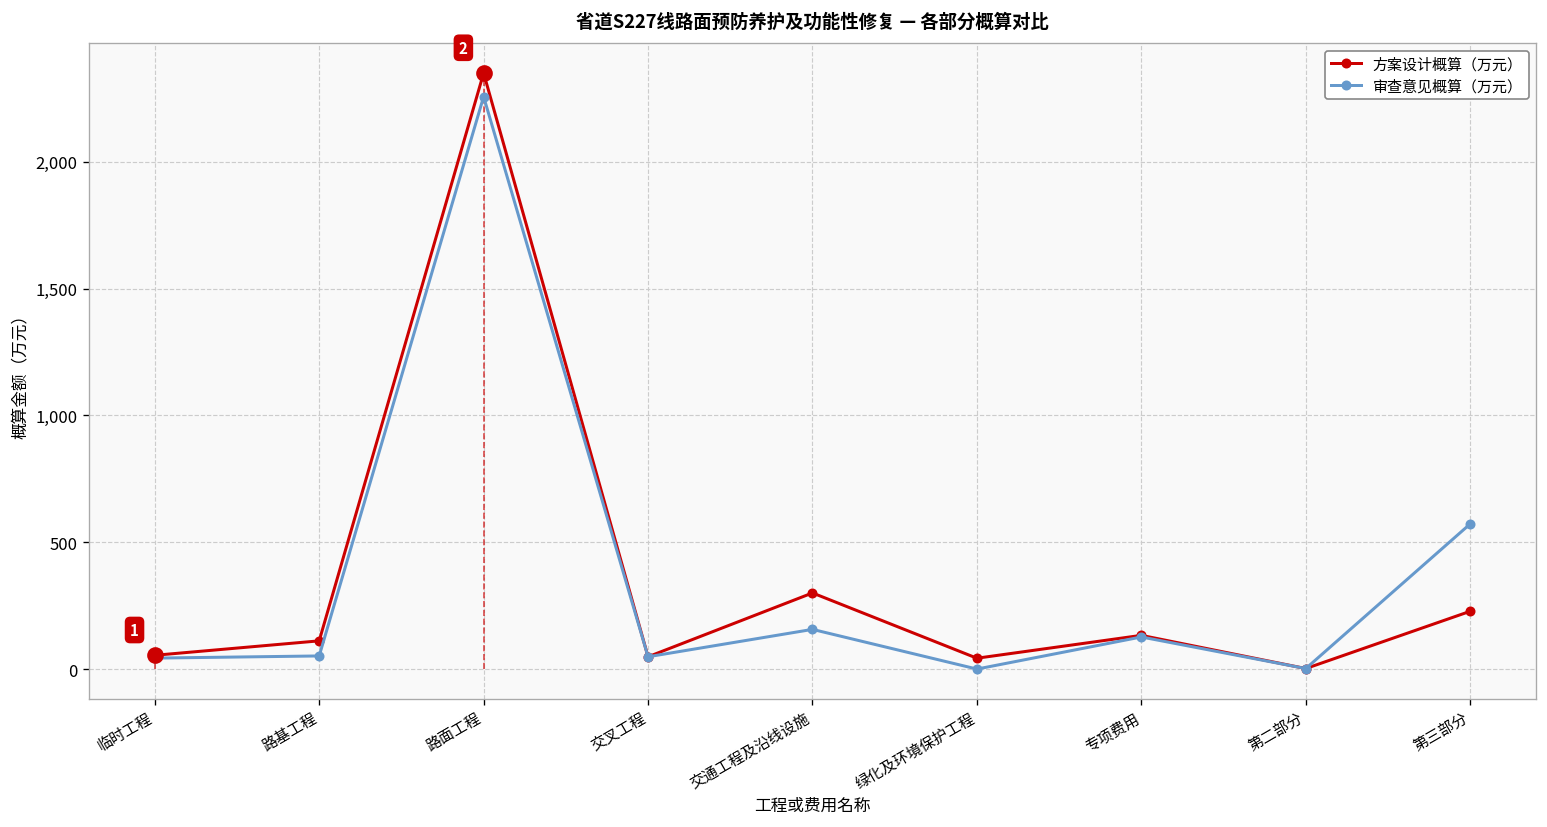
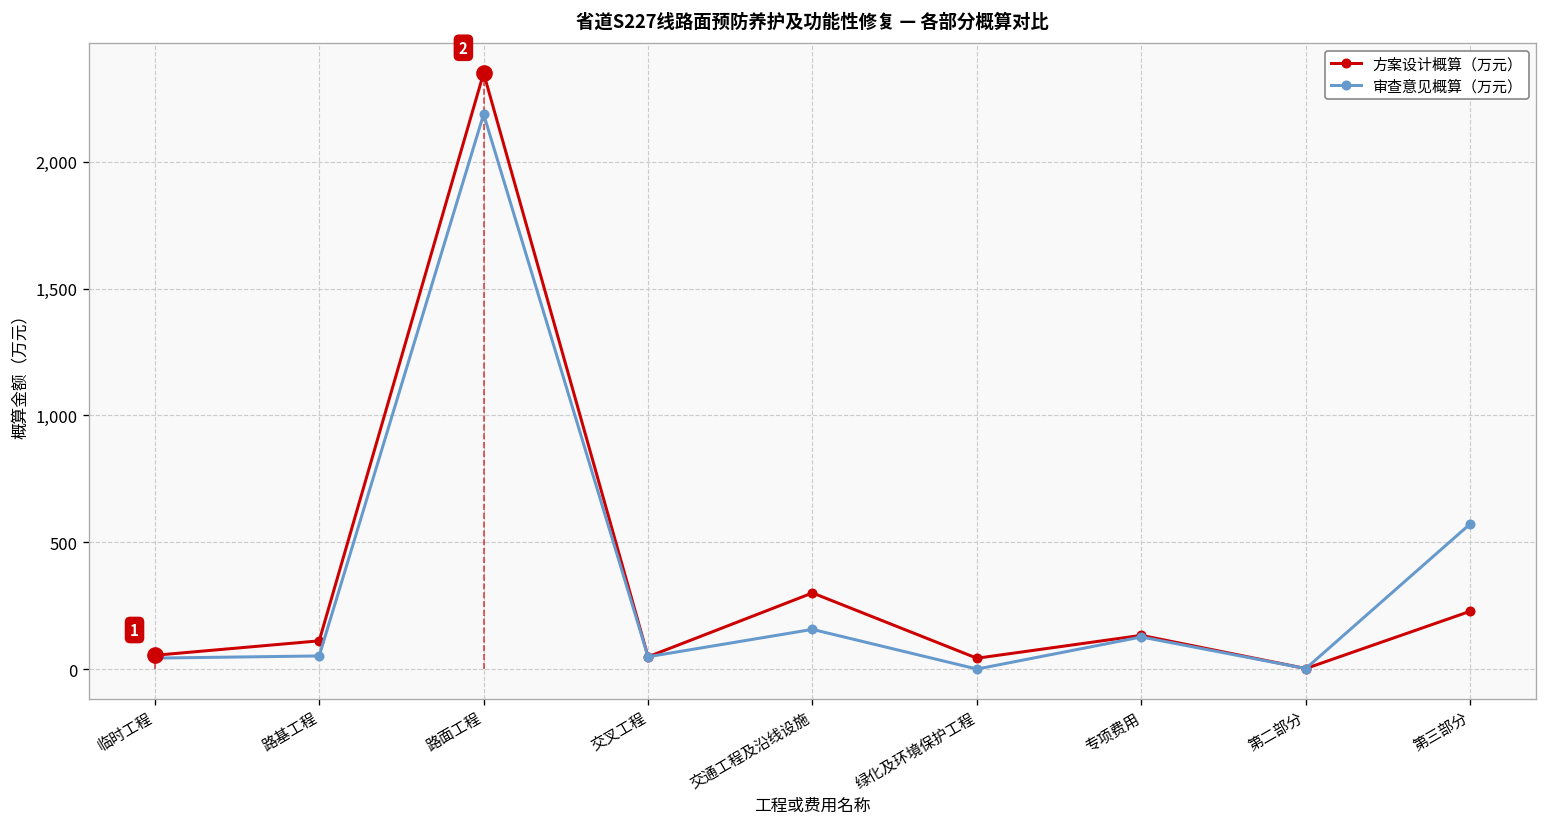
  {
    "审查意见概算（万元）": {
      "路基工程": "50",
-     "路面工程": "2,260",
+     "路面工程": "2,190",
      "交通工程及沿线设施": "160",
      "绿化及环境保护工程": "0",
      "第三部分": "570"
    }
  }
